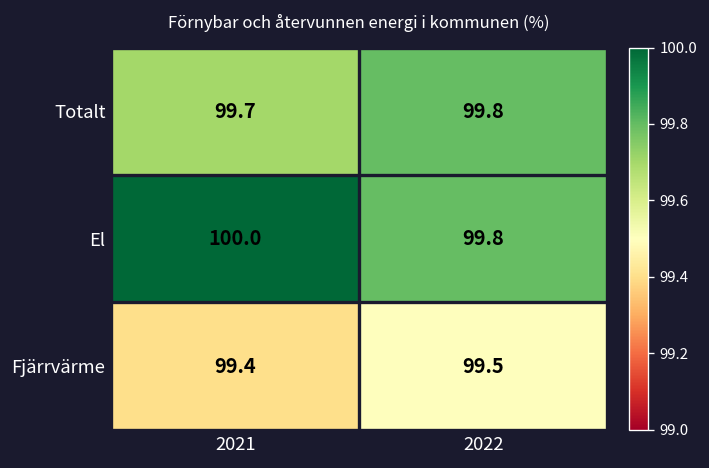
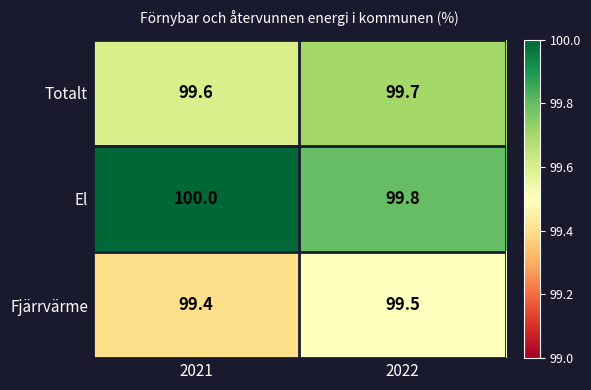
  {
    "Totalt": {
-     "2021": 99.7,
-     "2022": 99.8
+     "2021": 99.6,
+     "2022": 99.7
    },
    "El": {
      "2021": 100.0,
      "2022": 99.8
    },
    "Fjärrvärme": {
      "2021": 99.4,
      "2022": 99.5
    }
  }
